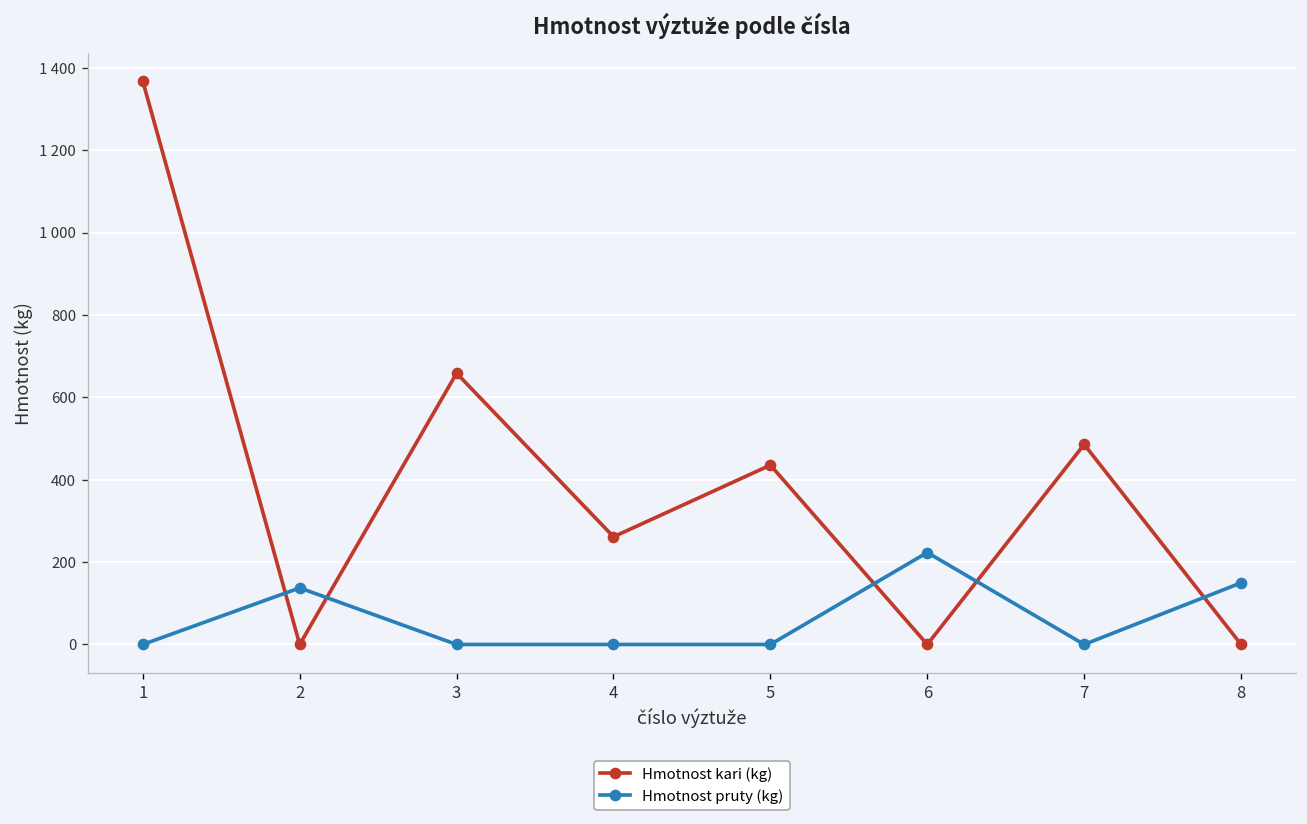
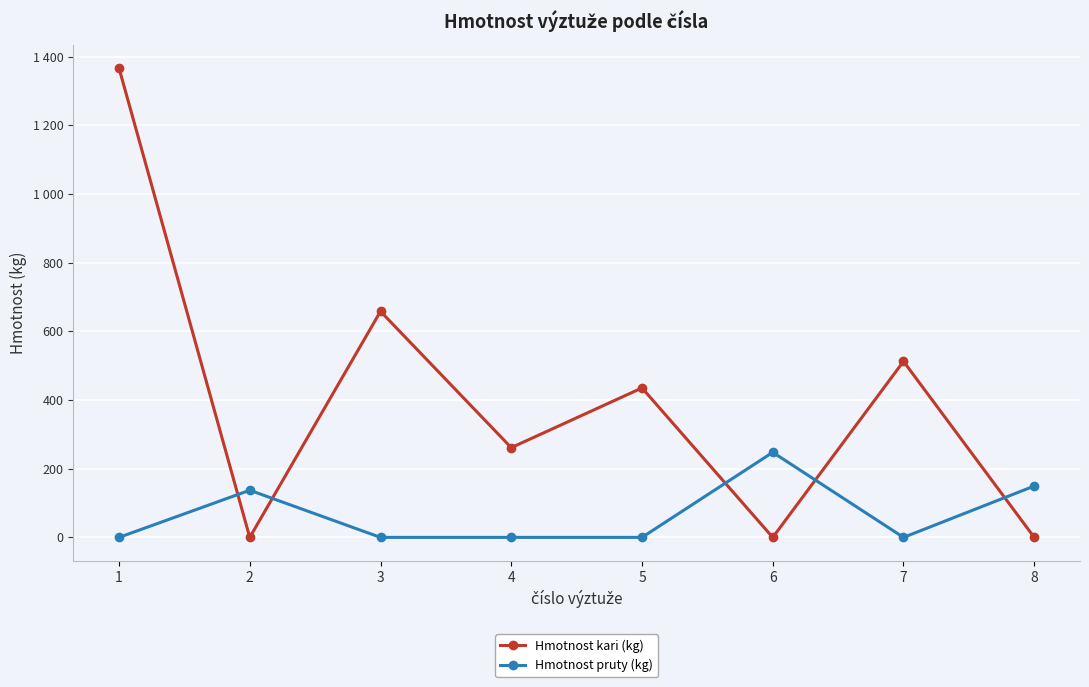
  {
    "Hmotnost kari (kg)": {
      "1": 1370,
      "2": 0,
      "3": 660,
      "4": 260,
      "5": 440,
      "6": 0,
-     "7": 490,
+     "7": 510,
      "8": 0
    },
    "Hmotnost pruty (kg)": {
      "1": 0,
      "2": 140,
      "3": 0,
      "4": 0,
      "5": 0,
-     "6": 220,
+     "6": 250,
      "7": 0,
      "8": 150
    }
  }
